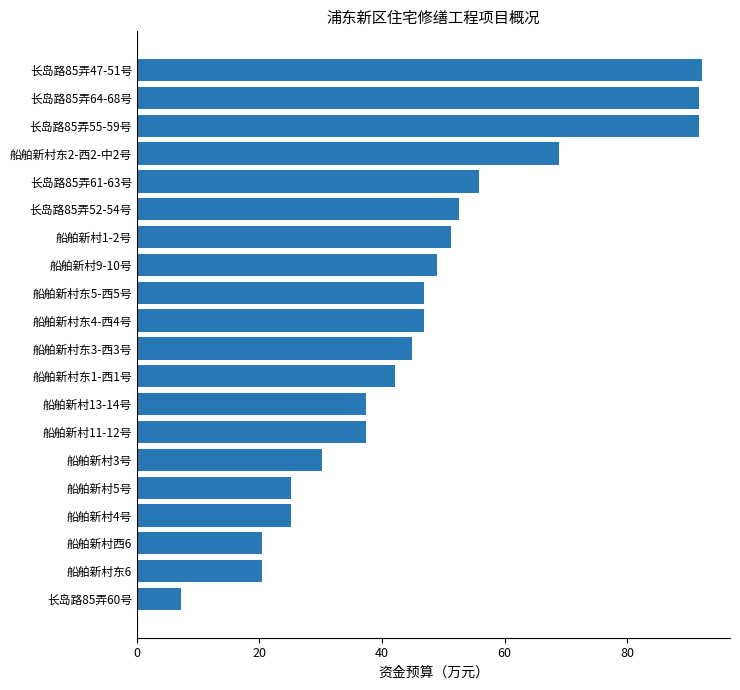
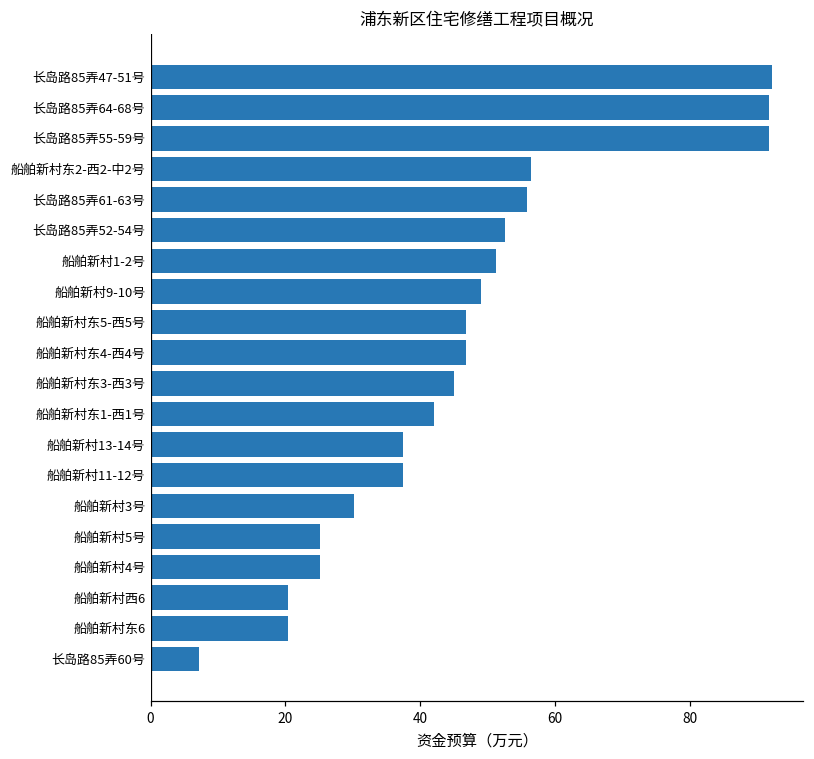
  {
    "长岛路85弄47-51号": 92,
    "长岛路85弄64-68号": 92,
    "长岛路85弄55-59号": 92,
-   "船舶新村东2-西2-中2号": 69,
+   "船舶新村东2-西2-中2号": 56,
    "长岛路85弄61-63号": 56,
    "长岛路85弄52-54号": 53,
    "船舶新村1-2号": 51,
    "船舶新村9-10号": 49,
    "船舶新村东5-西5号": 47,
    "船舶新村东4-西4号": 47,
    "船舶新村东3-西3号": 45,
    "船舶新村东1-西1号": 42,
    "船舶新村13-14号": 37,
    "船舶新村11-12号": 37,
    "船舶新村3号": 30,
    "船舶新村5号": 25,
    "船舶新村4号": 25,
    "船舶新村西6": 20,
    "船舶新村东6": 20,
    "长岛路85弄60号": 7
  }
